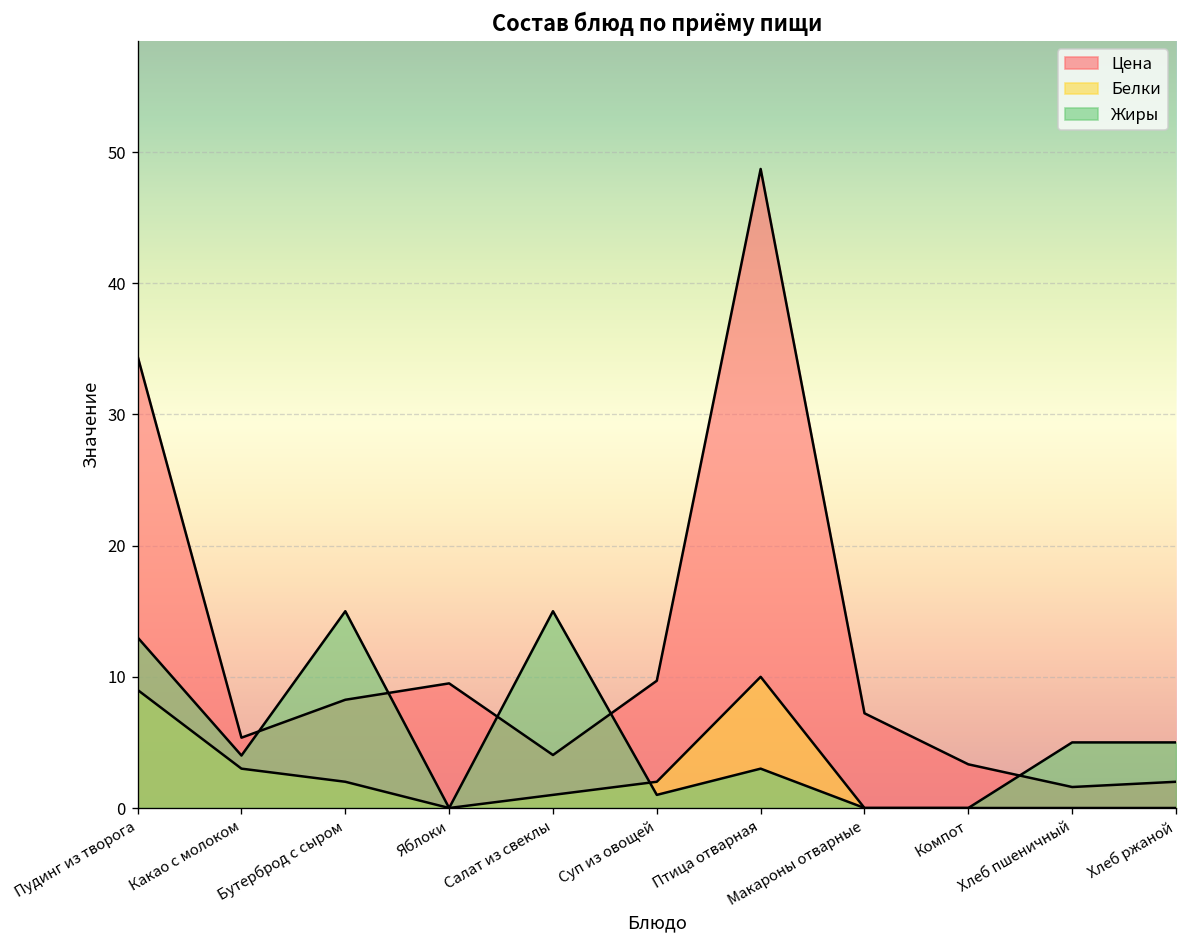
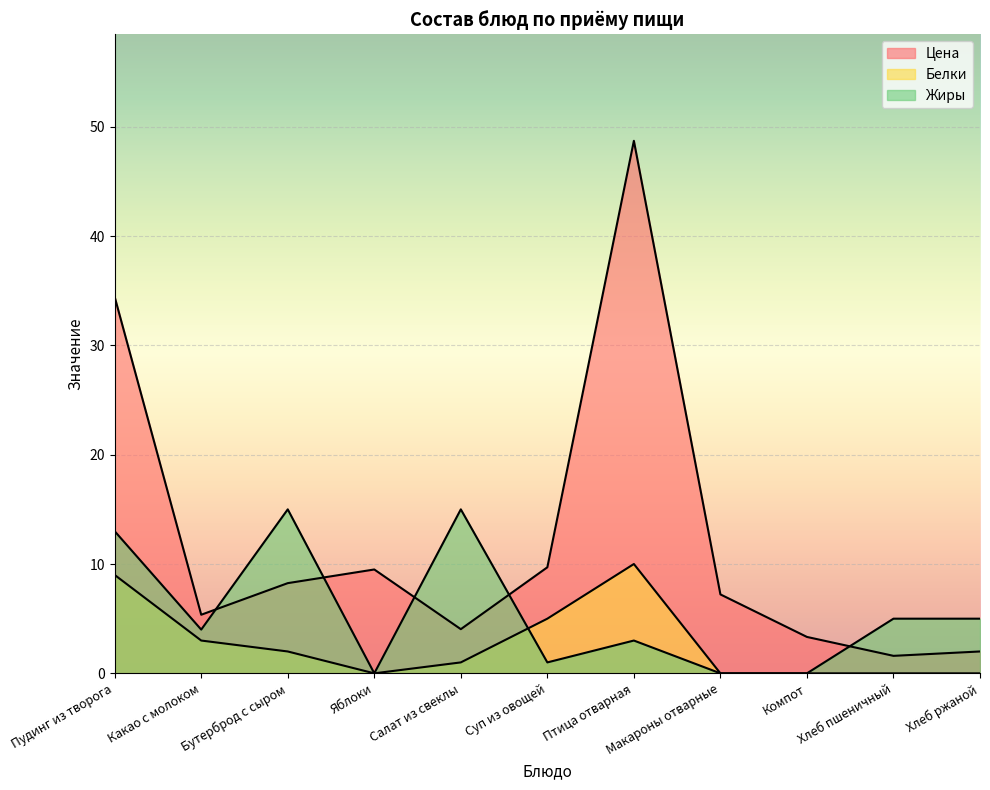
  {
    "Цена": {
      "Пудинг из творога": 34.4,
      "Какао с молоком": 5.4,
      "Бутерброд с сыром": 8.3,
      "Яблоки": 9.5,
      "Салат из свеклы": 4,
      "Суп из овощей": 9.7,
      "Птица отварная": 48.7,
      "Макароны отварные": 7,
      "Компот": 3.3,
      "Хлеб пшеничный": 1.6,
      "Хлеб ржаной": 2
    },
    "Белки": {
      "Пудинг из творога": 9,
      "Какао с молоком": 3,
      "Бутерброд с сыром": 2,
      "Салат из свеклы": 1,
-     "Суп из овощей": 2,
+     "Суп из овощей": 5,
      "Птица отварная": 10,
      "Хлеб пшеничный": 0,
      "Хлеб ржаной": 0
    },
    "Жиры": {
      "Пудинг из творога": 13,
      "Какао с молоком": 4,
      "Бутерброд с сыром": 15,
      "Салат из свеклы": 15,
      "Суп из овощей": 1,
      "Птица отварная": 3,
      "Хлеб пшеничный": 5,
      "Хлеб ржаной": 5
    }
  }
